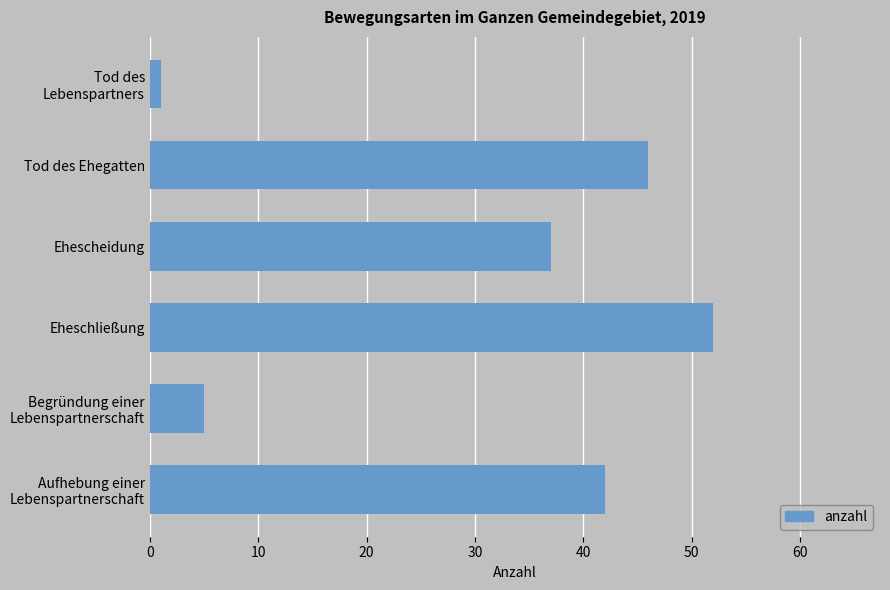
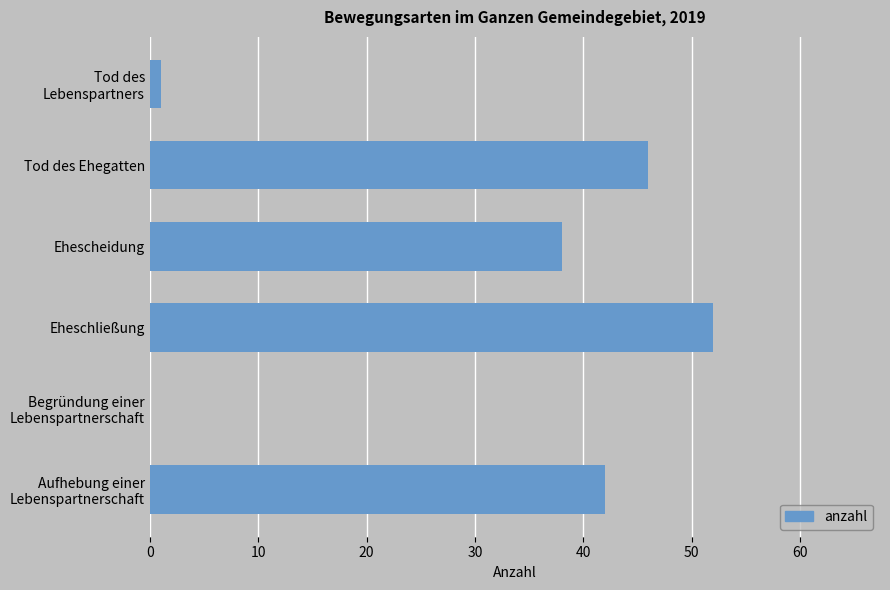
  {
    "Tod des Lebenspartners": 1,
    "Tod des Ehegatten": 46,
-   "Ehescheidung": 37,
+   "Ehescheidung": 38,
    "Eheschließung": 52,
-   "Begründung einer Lebenspartnerschaft": 5,
+   "Begründung einer Lebenspartnerschaft": 0,
    "Aufhebung einer Lebenspartnerschaft": 42
  }
